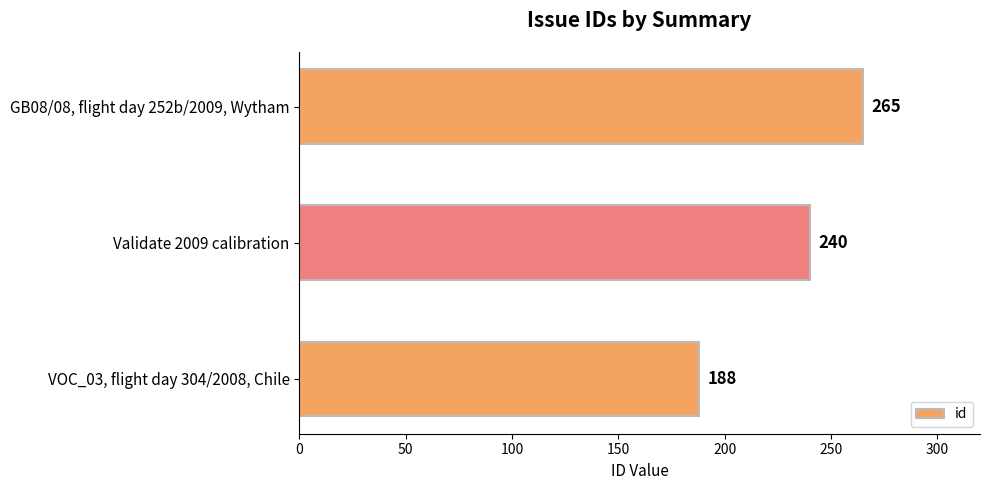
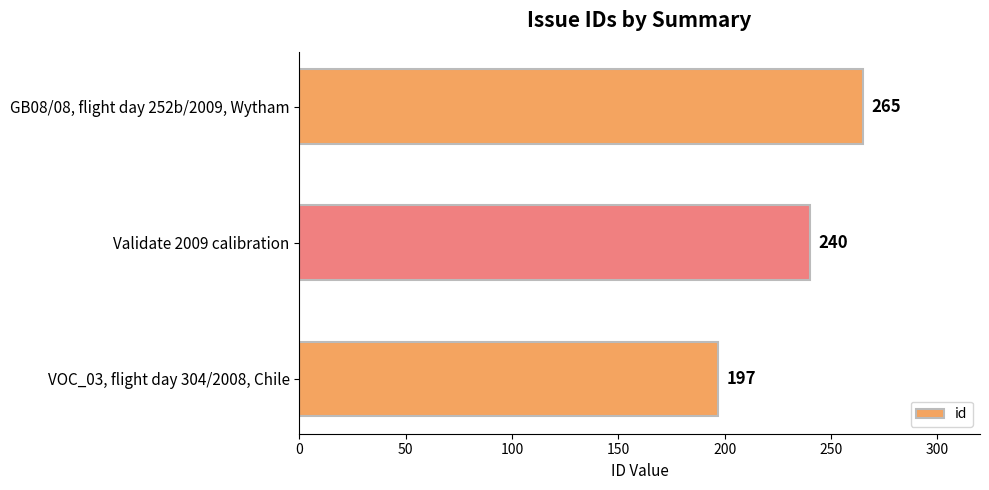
  {
    "GB08/08, flight day 252b/2009, Wytham": 265,
    "Validate 2009 calibration": 240,
-   "VOC_03, flight day 304/2008, Chile": 188
+   "VOC_03, flight day 304/2008, Chile": 197
  }
